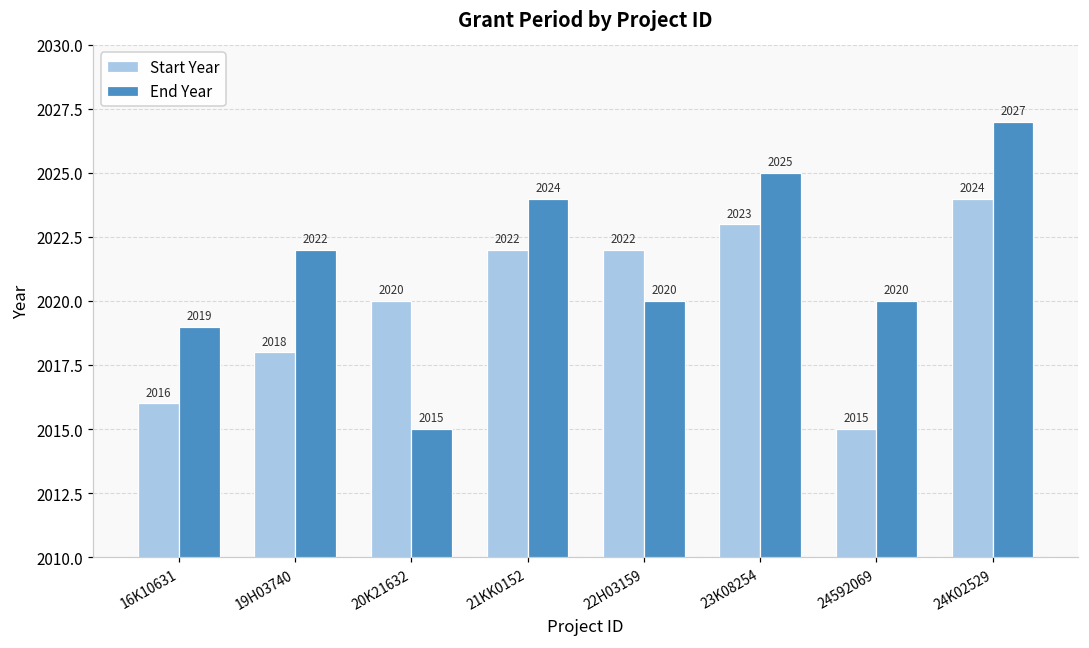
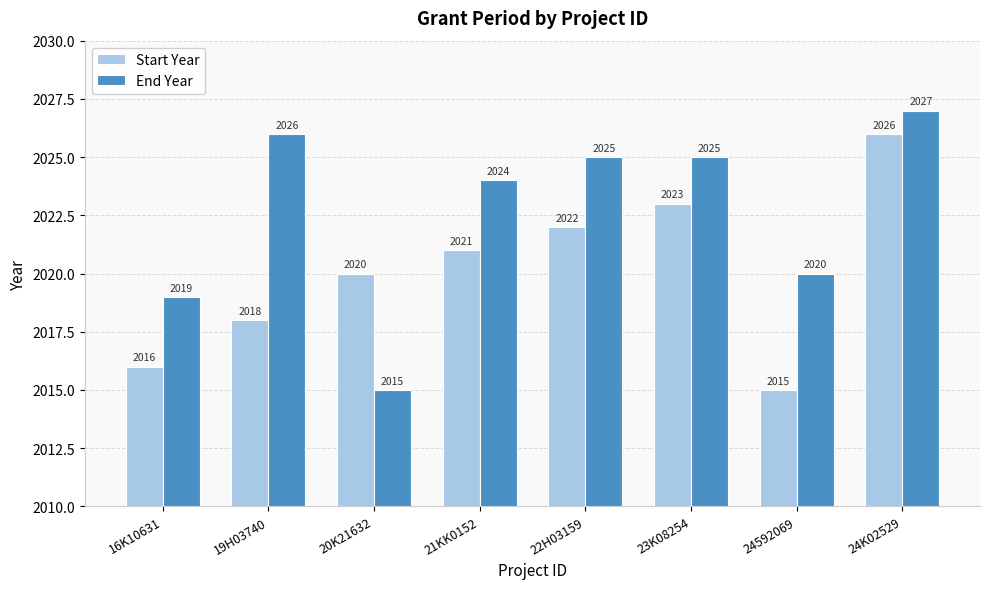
  {
    "Start Year": {
      "16K10631": 2016,
      "19H03740": 2018,
      "20K21632": 2020,
-     "21KK0152": 2022,
+     "21KK0152": 2021,
      "22H03159": 2022,
      "23K08254": 2023,
      "24592069": 2015,
-     "24K02529": 2024
+     "24K02529": 2026
    },
    "End Year": {
      "16K10631": 2019,
-     "19H03740": 2022,
+     "19H03740": 2026,
      "20K21632": 2015,
      "21KK0152": 2024,
-     "22H03159": 2020,
+     "22H03159": 2025,
      "23K08254": 2025,
      "24592069": 2020,
      "24K02529": 2027
    }
  }
